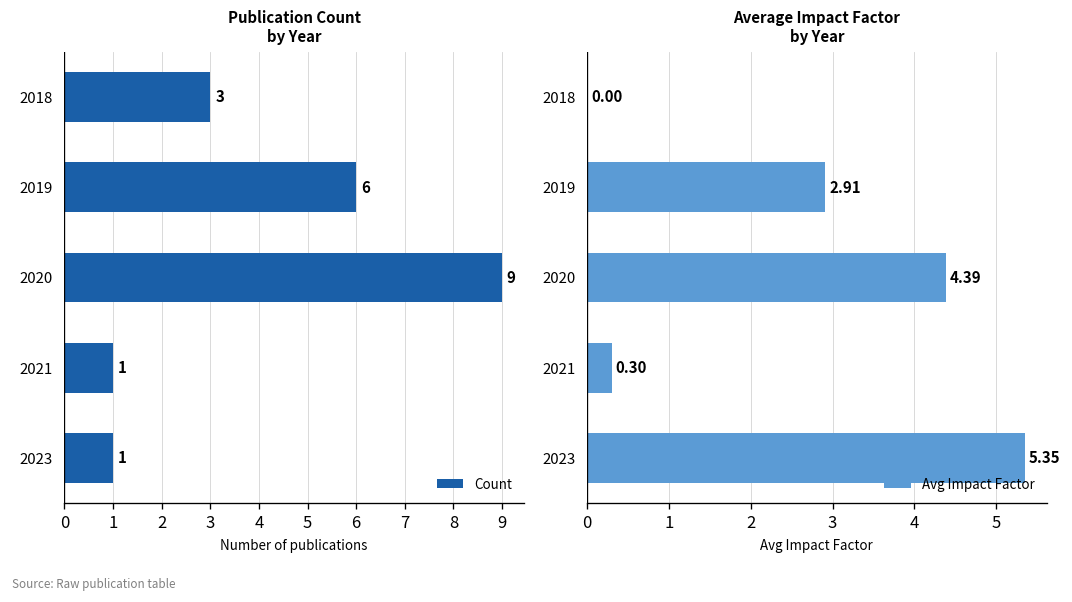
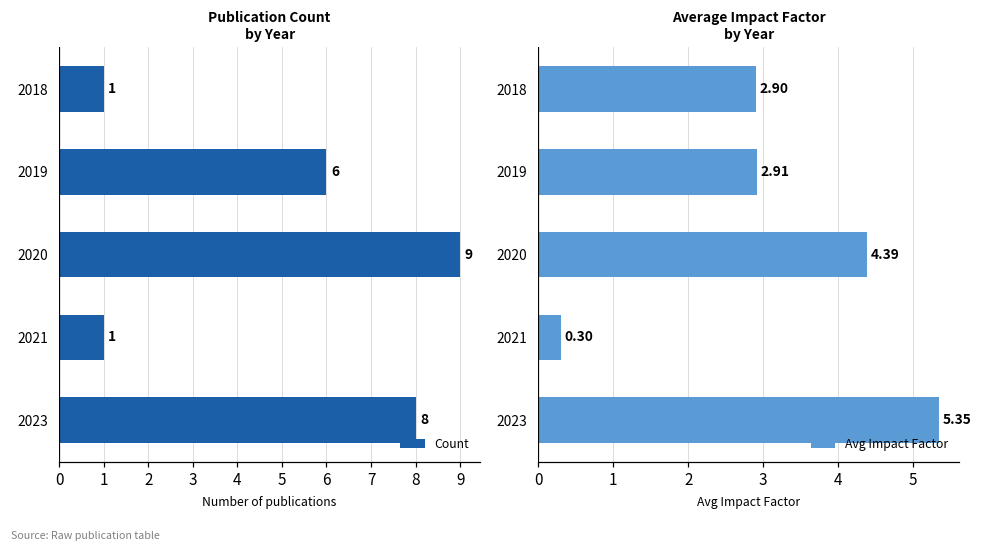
  {
    "Publication Count by Year": {
-     "2018": 3,
+     "2018": 1,
      "2019": 6,
      "2020": 9,
      "2021": 1,
-     "2023": 1
+     "2023": 8
    },
    "Average Impact Factor by Year": {
-     "2018": 0.00,
+     "2018": 2.90,
      "2019": 2.91,
      "2020": 4.39,
      "2021": 0.30,
      "2023": 5.35
    }
  }
